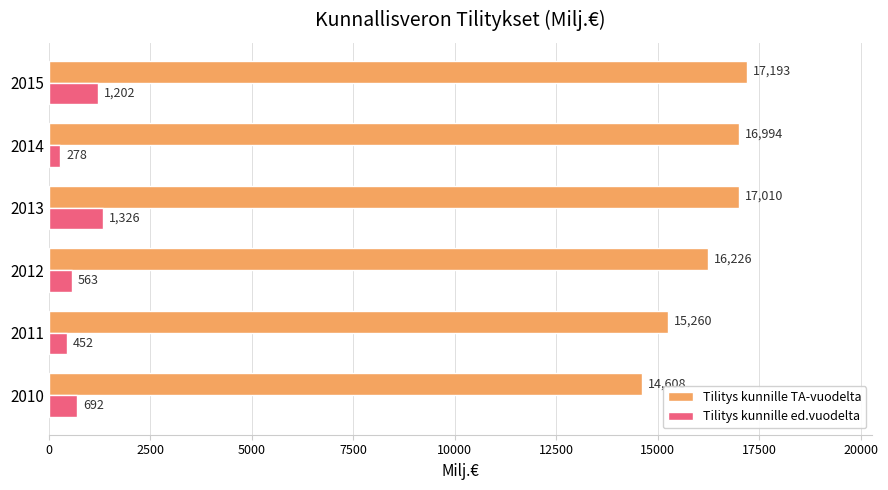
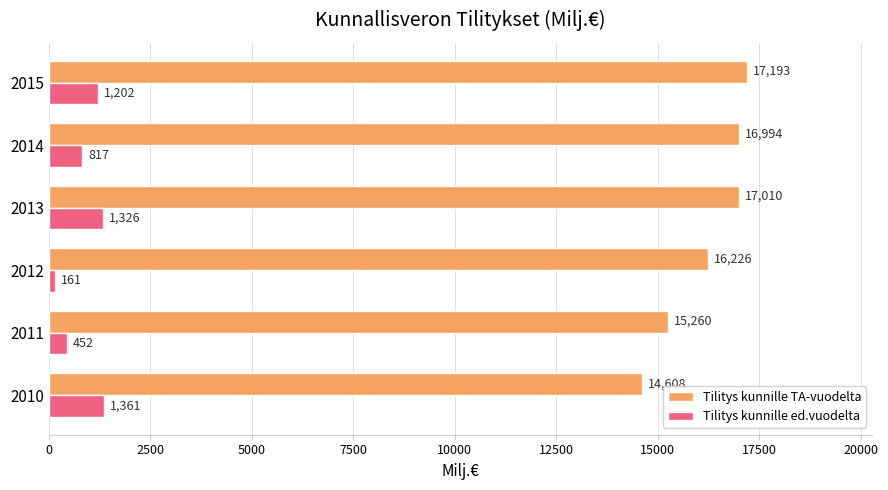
  {
    "Tilitys kunnille TA-vuodelta": {
      "2015": "17,193",
      "2014": "16,994",
      "2013": "17,010",
      "2012": "16,226",
      "2011": "15,260"
    },
    "Tilitys kunnille ed.vuodelta": {
      "2015": "1,202",
-     "2014": "278",
+     "2014": "817",
      "2013": "1,326",
-     "2012": "563",
+     "2012": "161",
      "2011": "452",
-     "2010": "692"
+     "2010": "1,361"
    }
  }
